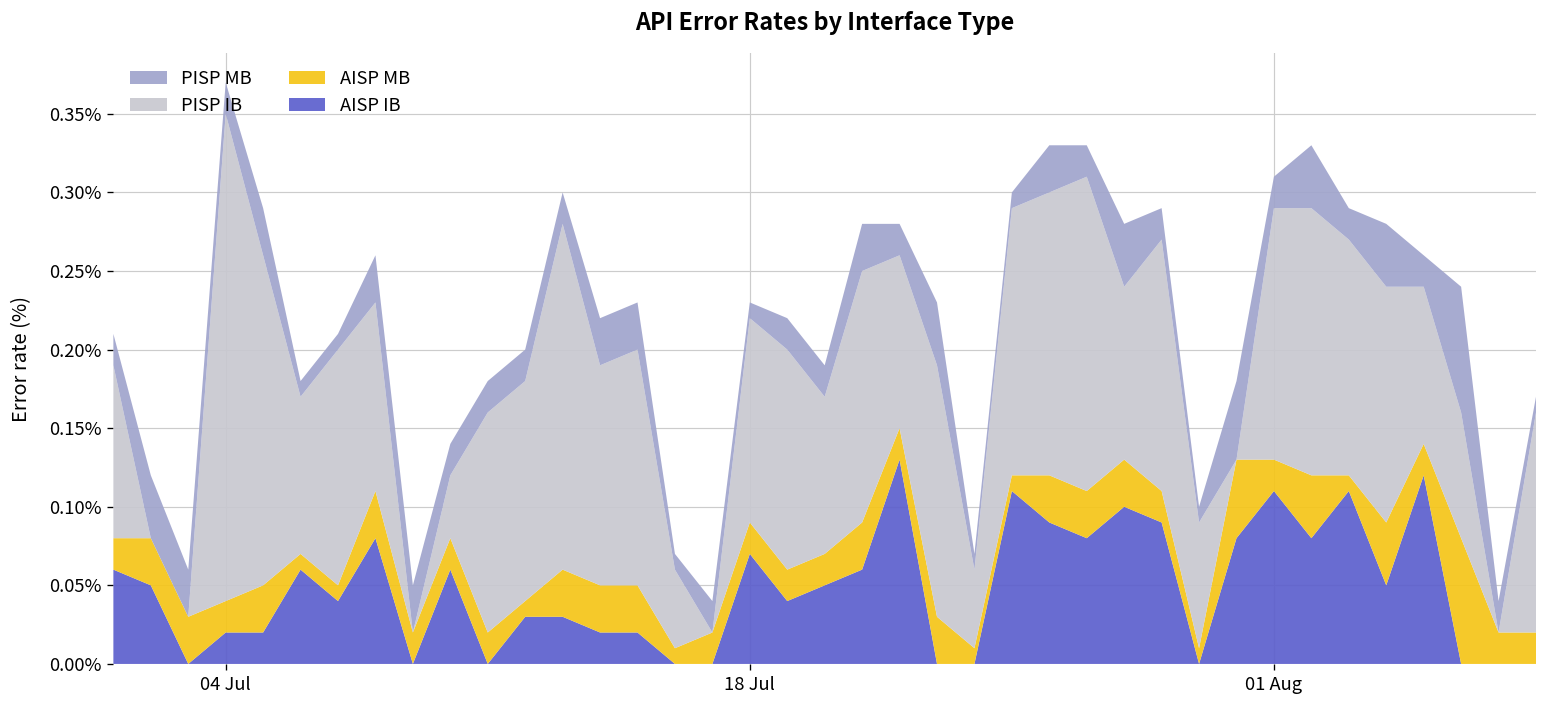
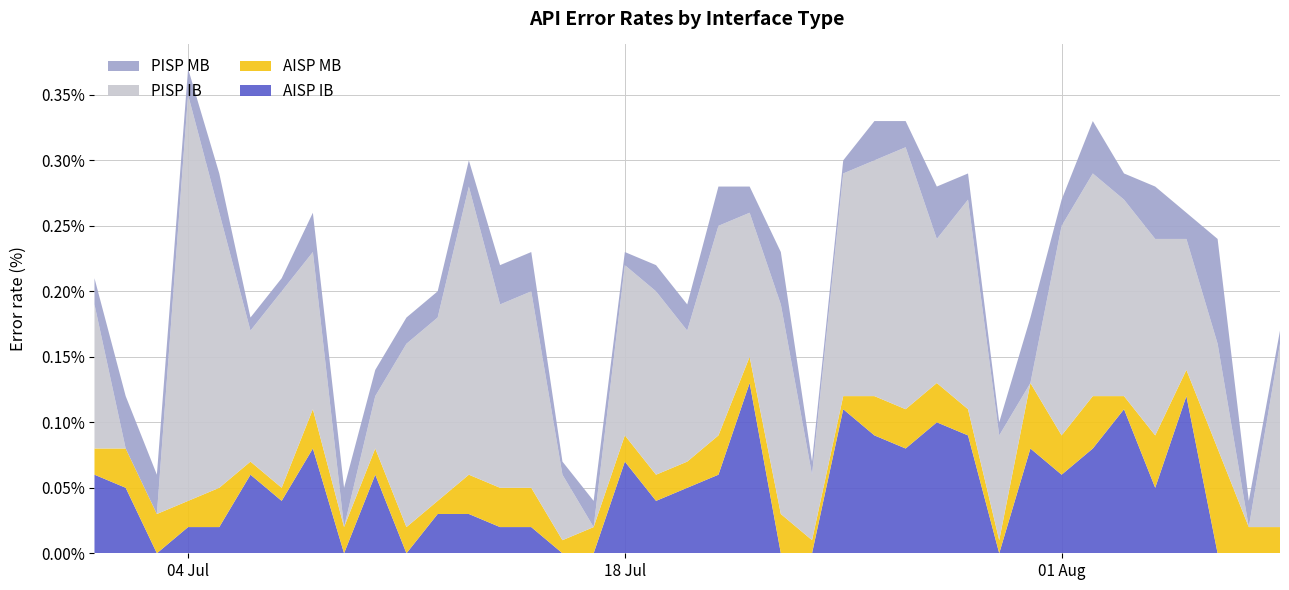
  {
    "AISP IB": {
      "04 Jul": "0.02%",
      "18 Jul": "0.07%",
-     "01 Aug": "0.11%"
+     "01 Aug": "0.06%"
    },
    "AISP MB": {
-     "01 Aug": "0.02%"
+     "01 Aug": "0.03%"
    }
  }
